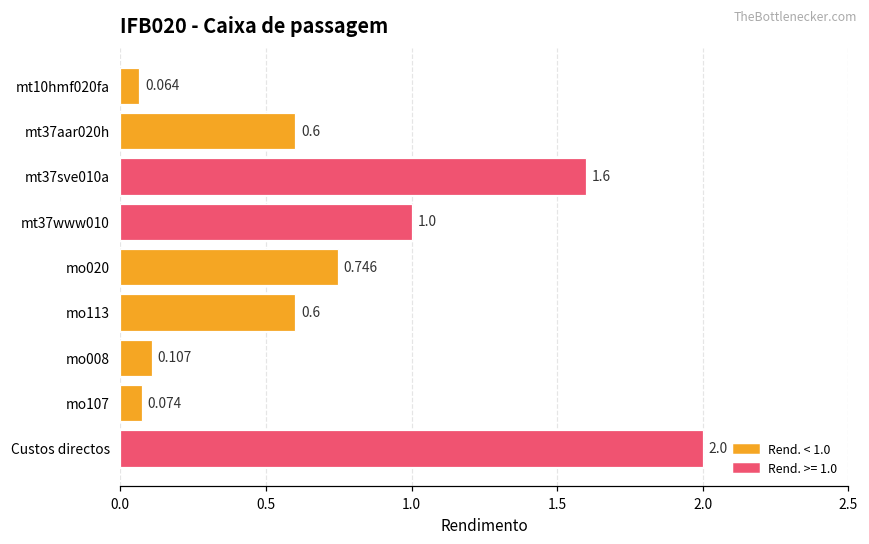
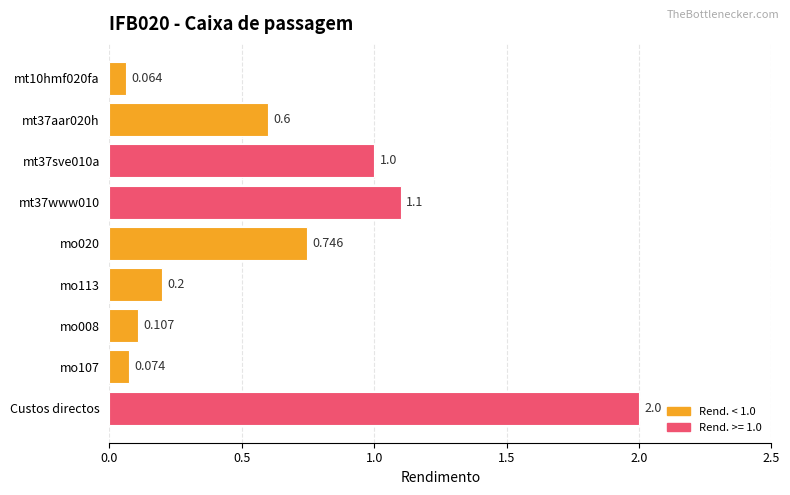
  {
    "mt10hmf020fa": 0.064,
    "mt37aar020h": 0.6,
-   "mt37sve010a": 1.6,
-   "mt37www010": 1.0,
+   "mt37sve010a": 1.0,
+   "mt37www010": 1.1,
    "mo020": 0.746,
-   "mo113": 0.6,
+   "mo113": 0.2,
    "mo008": 0.107,
    "mo107": 0.074,
    "Custos directos": 2.0
  }
